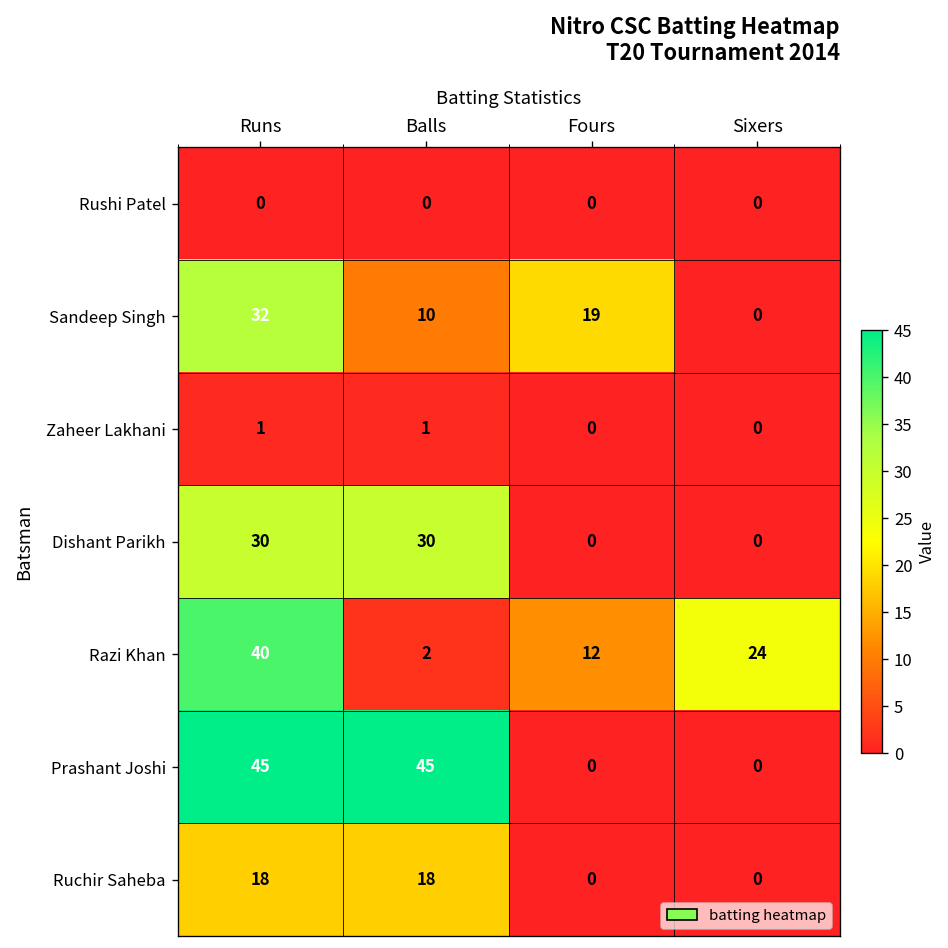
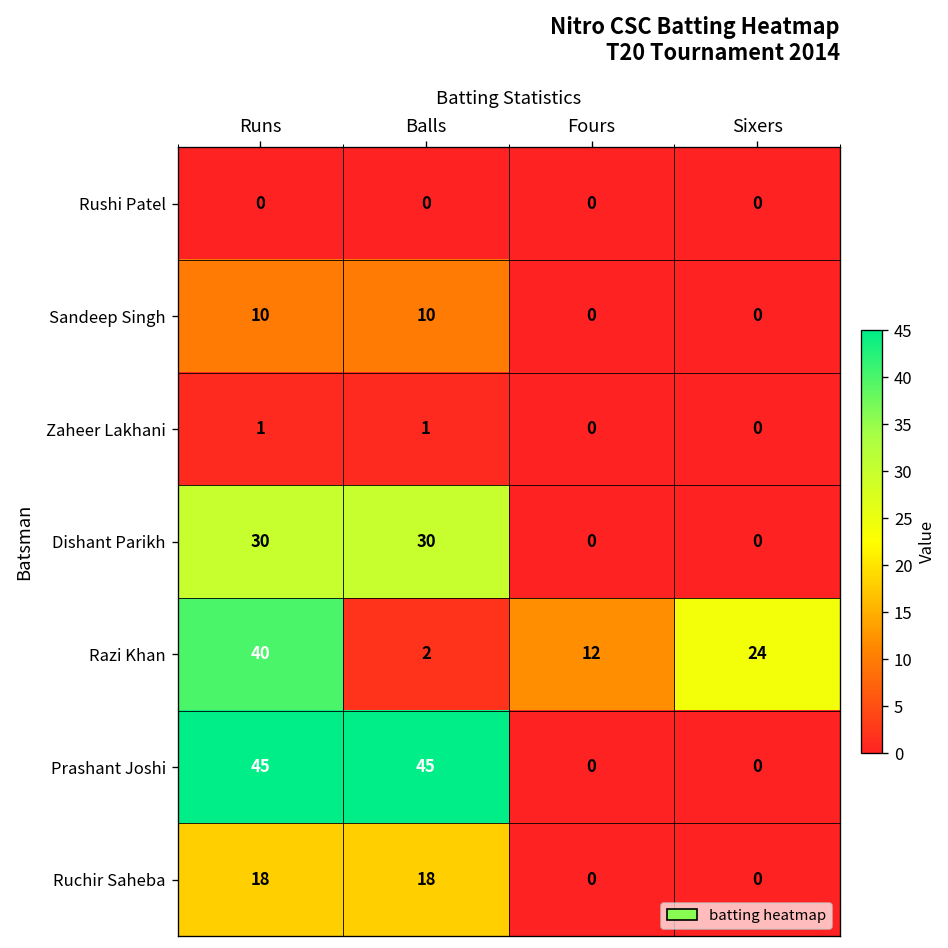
  {
    "Rushi Patel": {
      "Runs": 0,
      "Balls": 0,
      "Fours": 0,
      "Sixers": 0
    },
    "Sandeep Singh": {
-     "Runs": 32,
+     "Runs": 10,
      "Balls": 10,
-     "Fours": 19,
+     "Fours": 0,
      "Sixers": 0
    },
    "Zaheer Lakhani": {
      "Runs": 1,
      "Balls": 1,
      "Fours": 0,
      "Sixers": 0
    },
    "Dishant Parikh": {
      "Runs": 30,
      "Balls": 30,
      "Fours": 0,
      "Sixers": 0
    },
    "Razi Khan": {
      "Runs": 40,
      "Balls": 2,
      "Fours": 12,
      "Sixers": 24
    },
    "Prashant Joshi": {
      "Runs": 45,
      "Balls": 45,
      "Fours": 0,
      "Sixers": 0
    },
    "Ruchir Saheba": {
      "Runs": 18,
      "Balls": 18,
      "Fours": 0,
      "Sixers": 0
    }
  }
